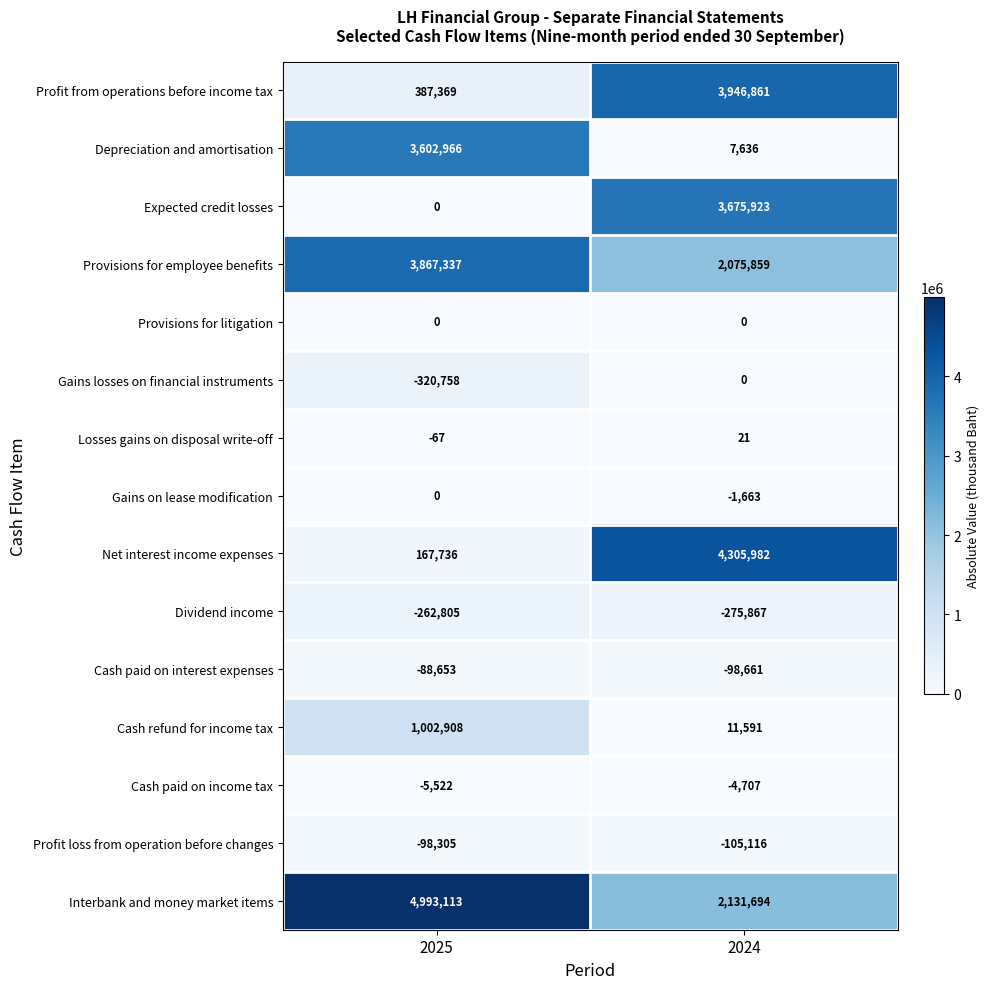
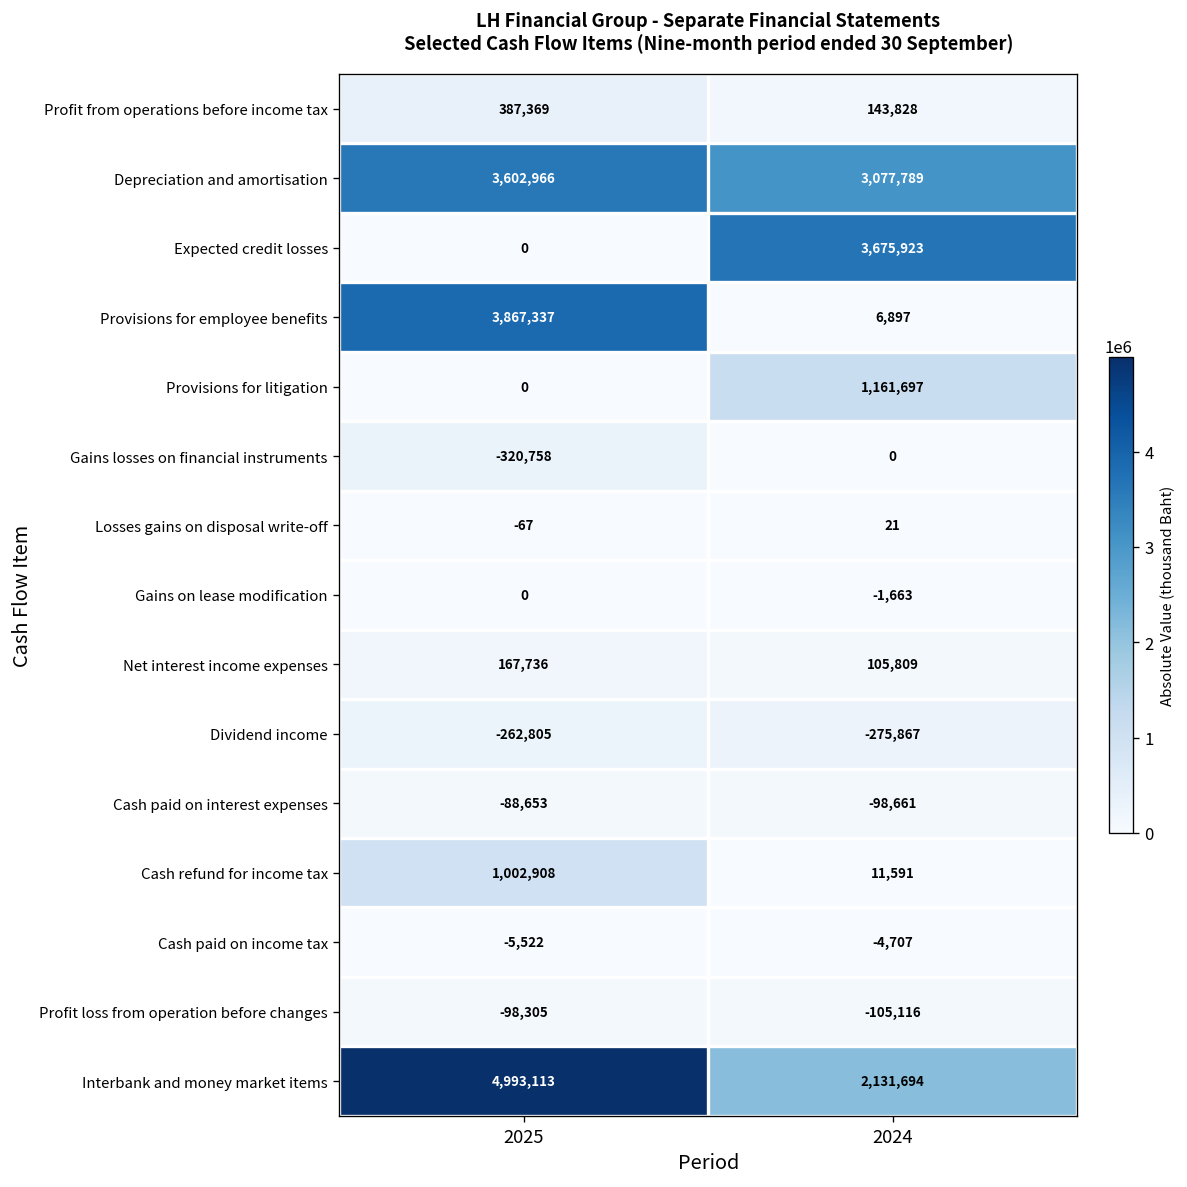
  {
    "Profit from operations before income tax": {
      "2025": "387,369",
-     "2024": "3,946,861"
+     "2024": "143,828"
    },
    "Depreciation and amortisation": {
      "2025": "3,602,966",
-     "2024": "7,636"
+     "2024": "3,077,789"
    },
    "Expected credit losses": {
      "2025": "0",
      "2024": "3,675,923"
    },
    "Provisions for employee benefits": {
      "2025": "3,867,337",
-     "2024": "2,075,859"
+     "2024": "6,897"
    },
    "Provisions for litigation": {
      "2025": "0",
-     "2024": "0"
+     "2024": "1,161,697"
    },
    "Gains losses on financial instruments": {
      "2025": "-320,758",
      "2024": "0"
    },
    "Losses gains on disposal write-off": {
      "2025": "-67",
      "2024": "21"
    },
    "Gains on lease modification": {
      "2025": "0",
      "2024": "-1,663"
    },
    "Net interest income expenses": {
      "2025": "167,736",
-     "2024": "4,305,982"
+     "2024": "105,809"
    },
    "Dividend income": {
      "2025": "-262,805",
      "2024": "-275,867"
    },
    "Cash paid on interest expenses": {
      "2025": "-88,653",
      "2024": "-98,661"
    },
    "Cash refund for income tax": {
      "2025": "1,002,908",
      "2024": "11,591"
    },
    "Cash paid on income tax": {
      "2025": "-5,522",
      "2024": "-4,707"
    },
    "Profit loss from operation before changes": {
      "2025": "-98,305",
      "2024": "-105,116"
    },
    "Interbank and money market items": {
      "2025": "4,993,113",
      "2024": "2,131,694"
    }
  }
